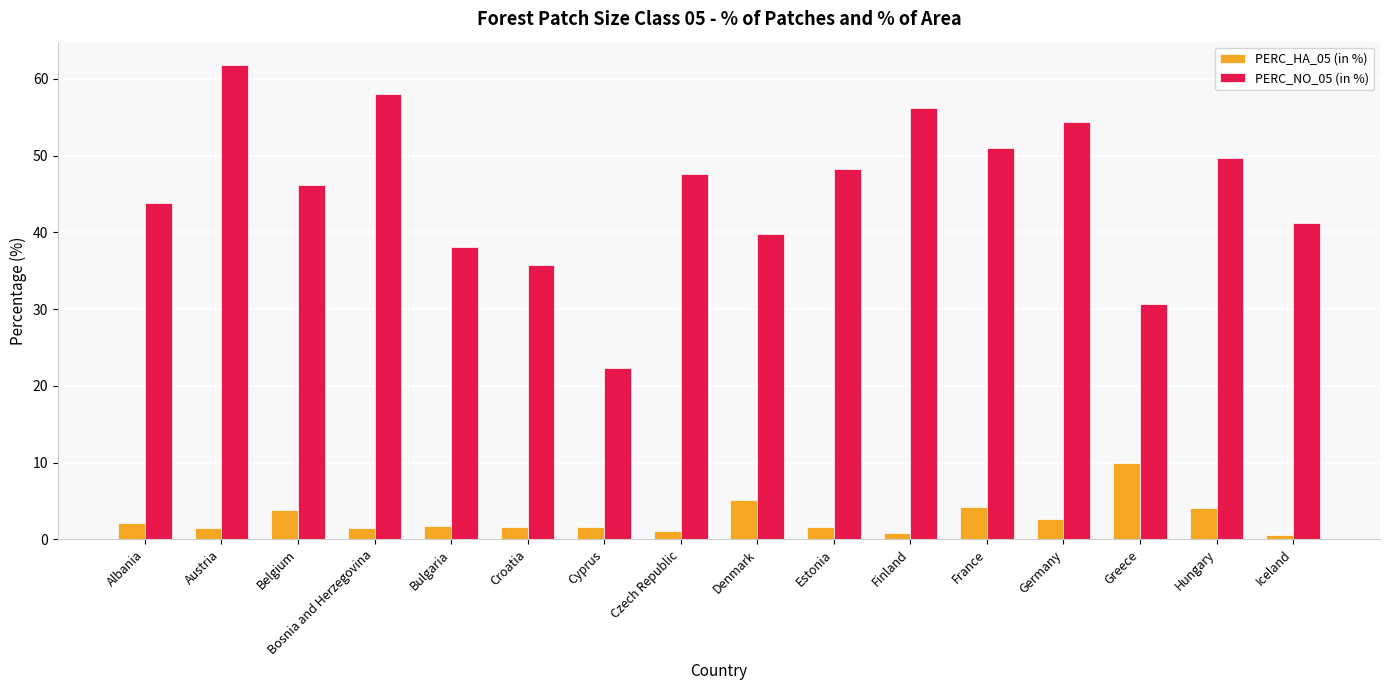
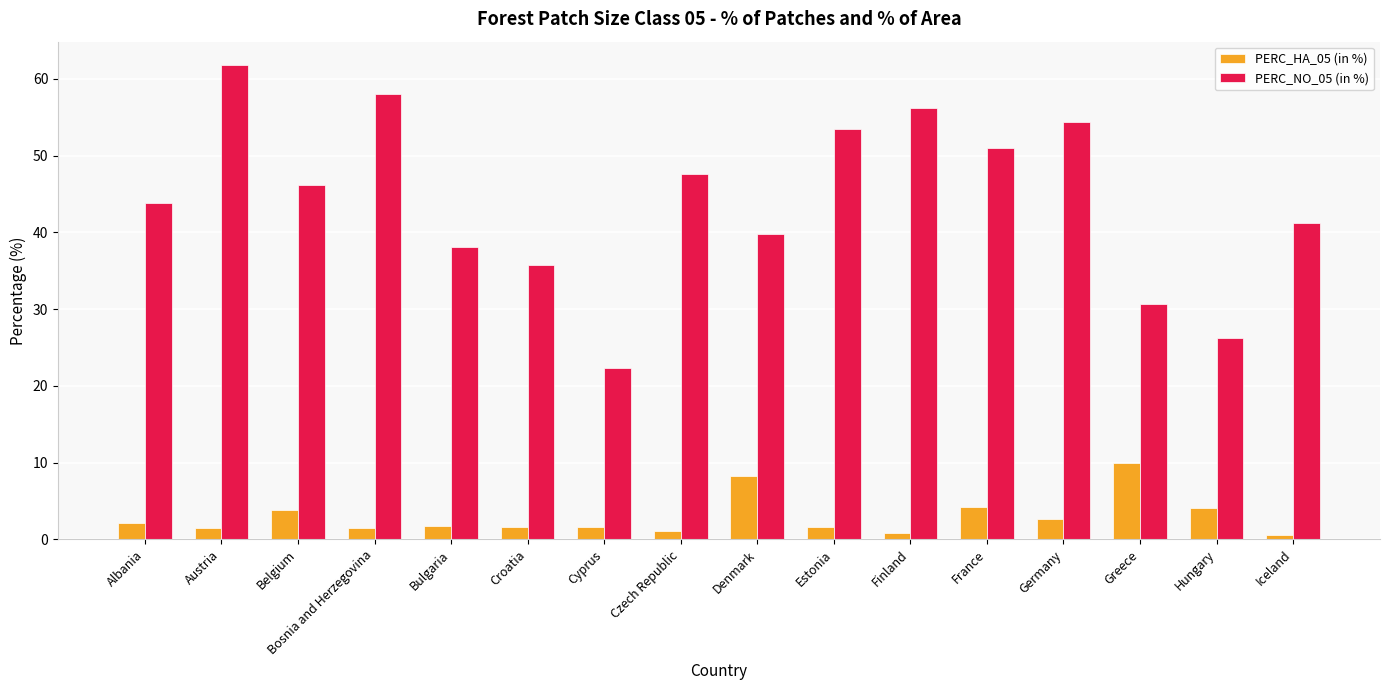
  {
    "PERC_HA_05 (in %)": {
      "Albania": 2,
      "Austria": 1,
      "Belgium": 4,
      "Bosnia and Herzegovina": 1,
      "Bulgaria": 2,
      "Croatia": 2,
      "Cyprus": 2,
      "Czech Republic": 1,
-     "Denmark": 5,
+     "Denmark": 8,
      "Estonia": 2,
      "Finland": 1,
      "France": 4,
      "Germany": 3,
      "Greece": 10,
      "Hungary": 4,
      "Iceland": 1
    },
    "PERC_NO_05 (in %)": {
      "Albania": 44,
      "Austria": 62,
      "Belgium": 46,
      "Bosnia and Herzegovina": 58,
      "Bulgaria": 38,
      "Croatia": 36,
      "Cyprus": 22,
      "Czech Republic": 48,
      "Denmark": 40,
-     "Estonia": 48,
+     "Estonia": 53,
      "Finland": 56,
      "France": 51,
      "Germany": 54,
      "Greece": 31,
-     "Hungary": 50,
+     "Hungary": 26,
      "Iceland": 41
    }
  }
